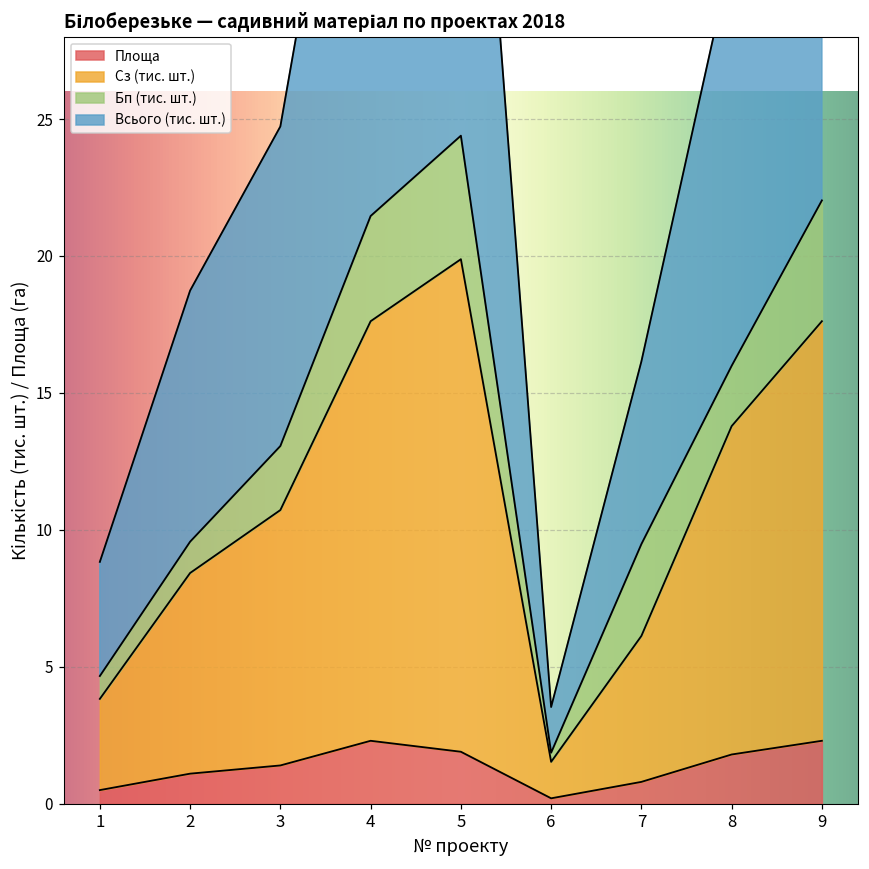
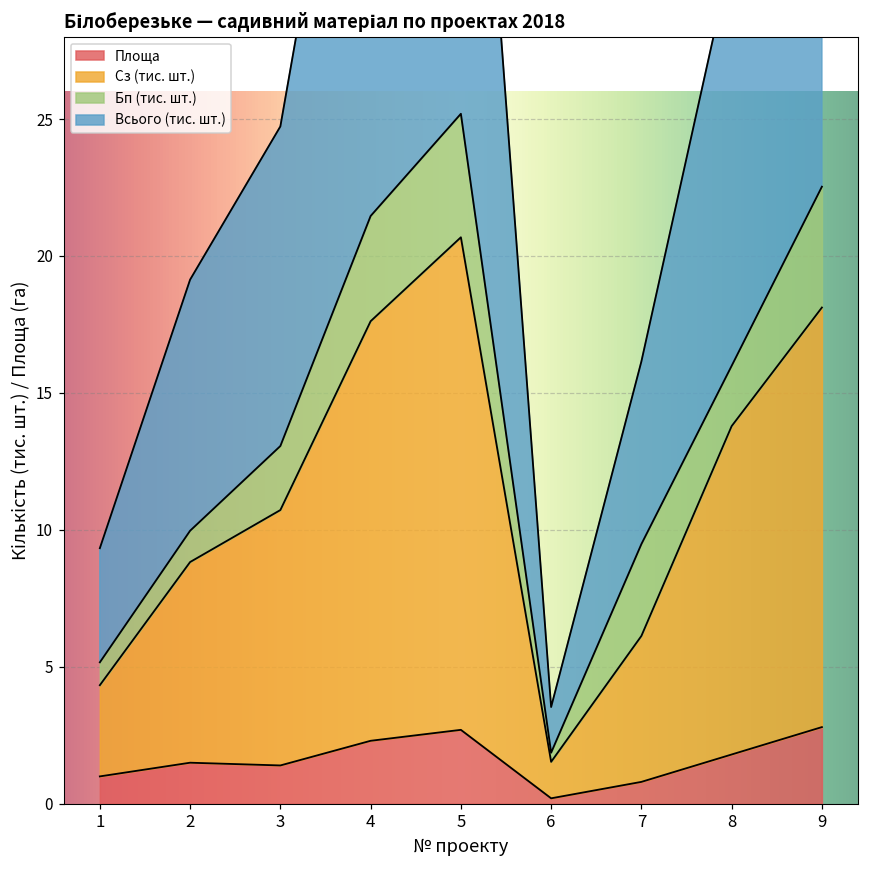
  {
    "Площа": {
-     "1": 0.5,
-     "2": 1.1,
+     "1": 1.0,
+     "2": 1.5,
      "3": 1.4,
      "4": 2.3,
-     "5": 1.9,
+     "5": 2.7,
      "6": 0.2,
      "7": 0.8,
      "8": 1.8,
-     "9": 2.3
+     "9": 2.8
    },
    "Сз (тис. шт.)": {
      "1": 3.3,
      "2": 7.3,
      "3": 9.3,
      "4": 15.3,
      "5": 18.0,
      "6": 1.3,
      "7": 5.3,
      "8": 12.0,
      "9": 15.3
    },
    "Бп (тис. шт.)": {
      "1": 0.8,
      "2": 1.1,
      "3": 2.3,
      "4": 3.8,
      "5": 4.5,
      "6": 0.3,
      "7": 3.4,
      "8": 2.2,
      "9": 4.4
    },
    "Всього (тис. шт.)": {
      "1": 4.2,
      "2": 9.2,
      "3": 11.7,
      "6": 1.7,
      "7": 6.7
    }
  }
